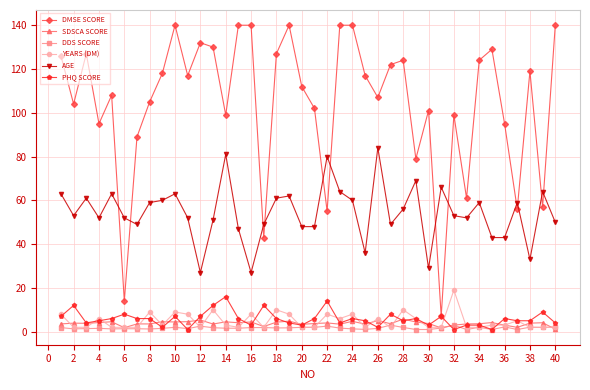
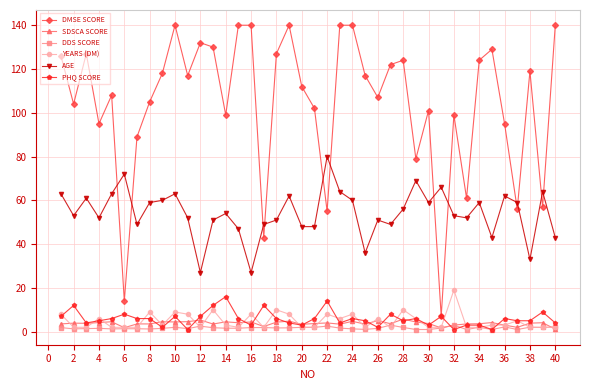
  {
    "AGE": {
      "2": 53,
      "4": 52,
-     "6": 52,
+     "6": 72,
      "8": 59,
      "10": 63,
      "12": 27,
-     "14": 81,
+     "14": 54,
      "16": 27,
-     "18": 61,
+     "18": 51,
      "20": 48,
      "22": 80,
      "24": 60,
-     "26": 84,
+     "26": 51,
      "28": 56,
-     "30": 29,
+     "30": 59,
      "32": 53,
      "34": 59,
-     "36": 43,
+     "36": 62,
      "38": 33,
-     "40": 50
+     "40": 43
    }
  }
